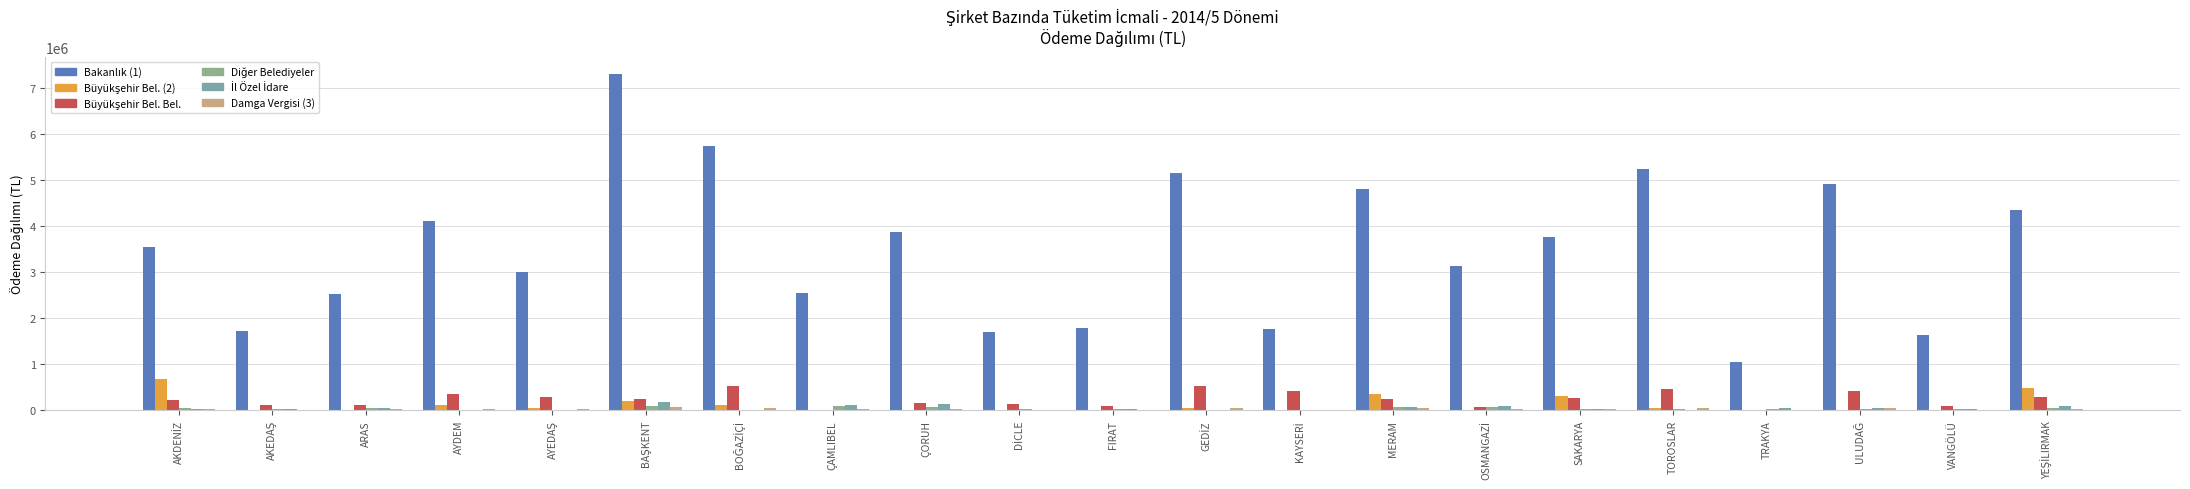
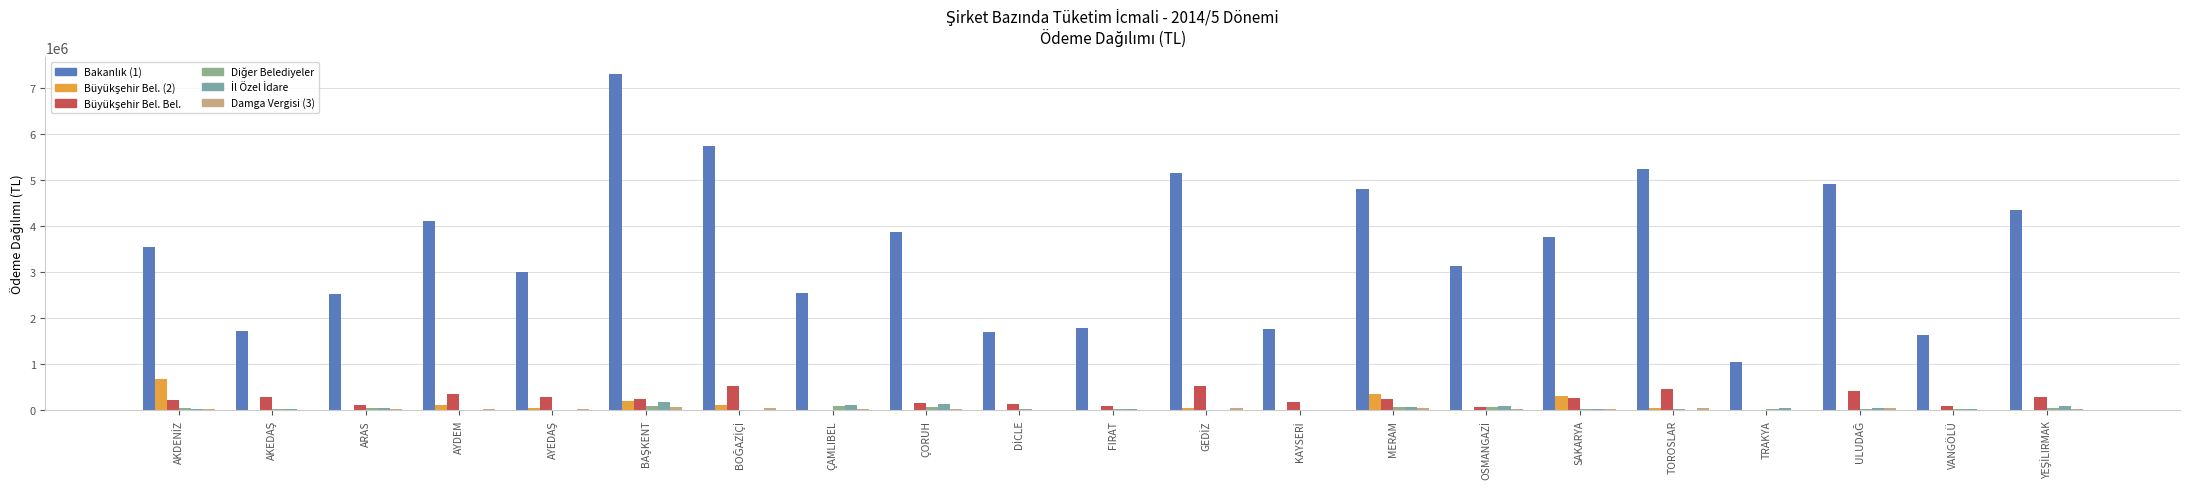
  {
    "Büyükşehir Bel. (2)": {
      "AKDENİZ": 700000,
      "ARAS": 0,
      "AYDEM": 100000,
      "BAŞKENT": 200000,
      "BOĞAZİÇİ": 100000,
      "ÇAMLIBEL": 0,
      "ÇORUH": 0,
      "FIRAT": 0,
      "MERAM": 400000,
      "SAKARYA": 300000,
      "TOROSLAR": 100000,
      "TRAKYA": 0,
      "VANGÖLÜ": 0,
-     "YEŞİLIRMAK": 500000
+     "YEŞİLIRMAK": 0
    },
    "Büyükşehir Bel. Bel.": {
      "AKDENİZ": 200000,
-     "AKEDAŞ": 100000,
+     "AKEDAŞ": 300000,
      "ARAS": 100000,
      "AYDEM": 400000,
      "AYEDAŞ": 300000,
      "BAŞKENT": 200000,
      "BOĞAZİÇİ": 500000,
      "ÇAMLIBEL": 0,
      "ÇORUH": 200000,
      "DİCLE": 100000,
      "FIRAT": 100000,
      "GEDİZ": 500000,
-     "KAYSERİ": 400000,
+     "KAYSERİ": 200000,
      "MERAM": 300000,
      "OSMANGAZİ": 100000,
      "SAKARYA": 300000,
      "TOROSLAR": 500000,
      "TRAKYA": 0,
      "ULUDAĞ": 400000,
      "VANGÖLÜ": 100000,
      "YEŞİLIRMAK": 300000
    }
  }
